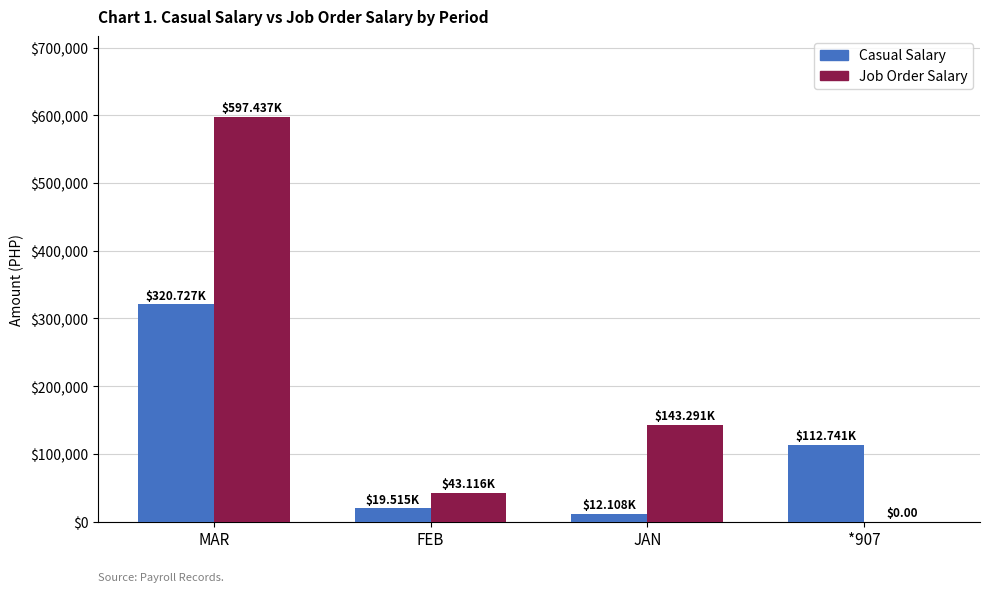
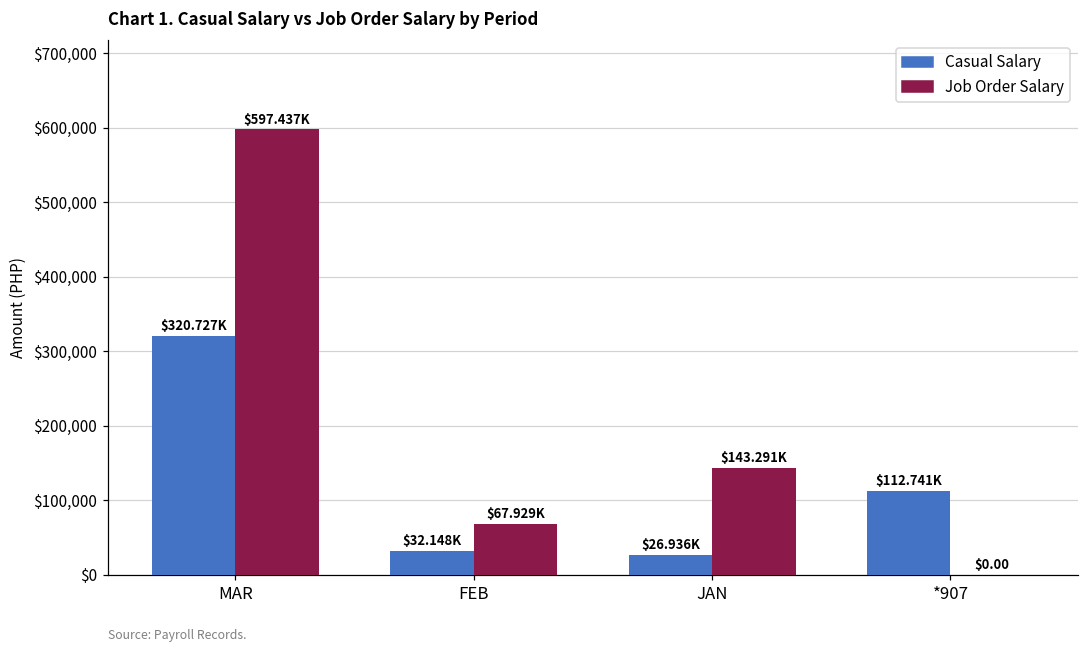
  {
    "Casual Salary": {
      "MAR": "$320.727K",
-     "FEB": "$19.515K",
-     "JAN": "$12.108K",
+     "FEB": "$32.148K",
+     "JAN": "$26.936K",
      "*907": "$112.741K"
    },
    "Job Order Salary": {
      "MAR": "$597.437K",
-     "FEB": "$43.116K",
+     "FEB": "$67.929K",
      "JAN": "$143.291K",
      "*907": "$0.00"
    }
  }
